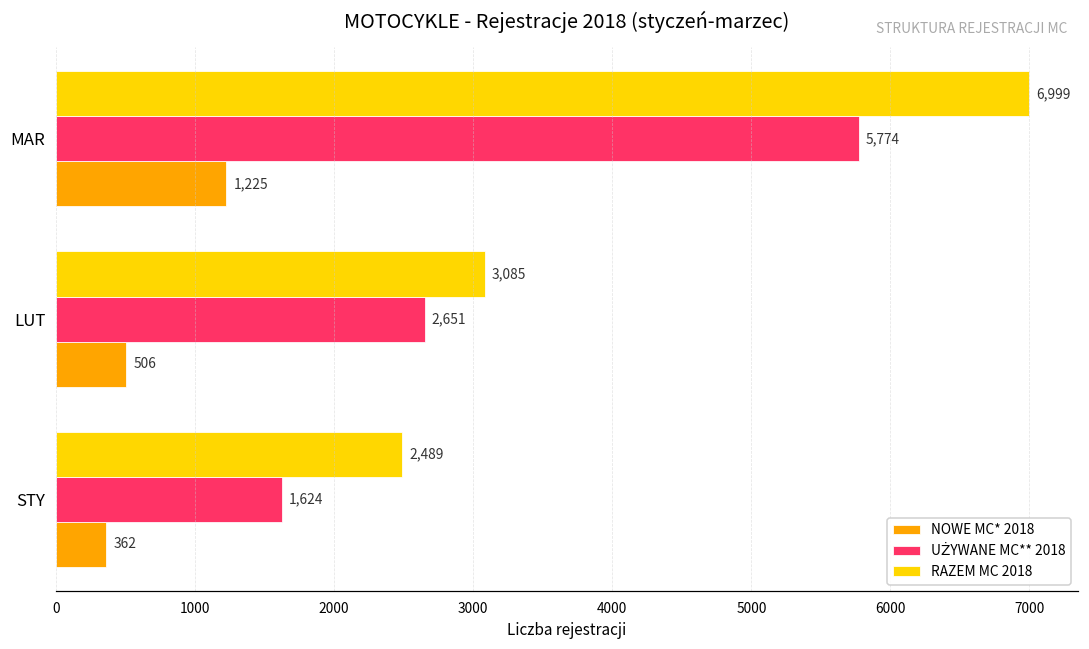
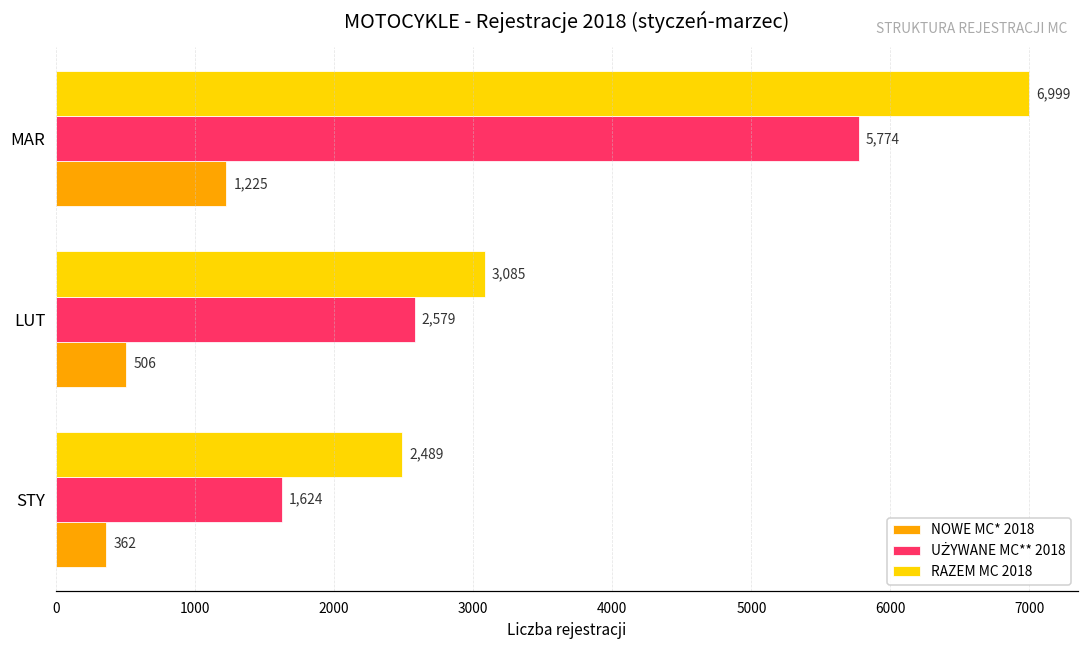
  {
    "UŻYWANE MC** 2018": {
      "MAR": "5,774",
-     "LUT": "2,651",
+     "LUT": "2,579",
      "STY": "1,624"
    }
  }
